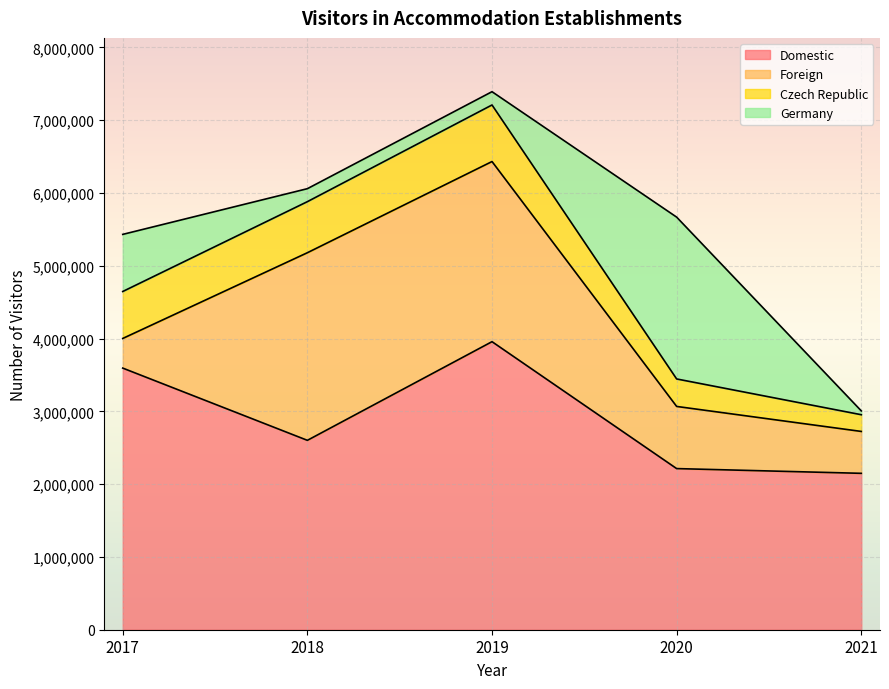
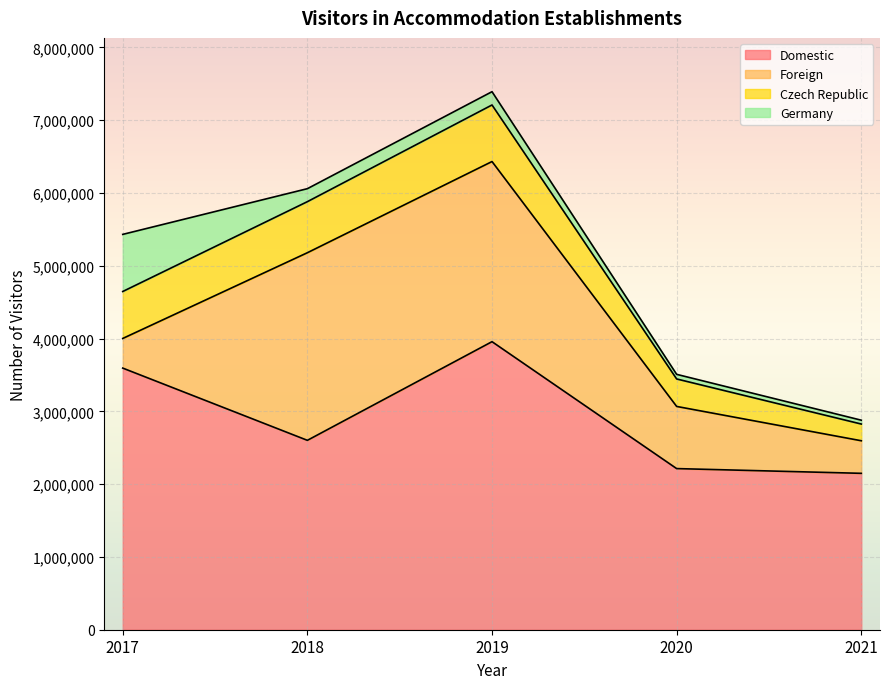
  {
    "Domestic": {
      "2017": "3,600,000",
      "2018": "2,600,000",
      "2019": "4,000,000",
      "2020": "2,200,000",
      "2021": "2,100,000"
    },
    "Foreign": {
      "2017": "400,000",
      "2018": "2,600,000",
      "2019": "2,500,000",
      "2020": "900,000",
-     "2021": "600,000"
+     "2021": "400,000"
    },
    "Czech Republic": {
      "2017": "600,000",
      "2018": "700,000",
      "2019": "800,000",
      "2020": "400,000",
      "2021": "200,000"
    },
    "Germany": {
      "2017": "800,000",
      "2018": "200,000",
      "2019": "200,000",
-     "2020": "2,200,000",
+     "2020": "100,000",
      "2021": "100,000"
    }
  }
